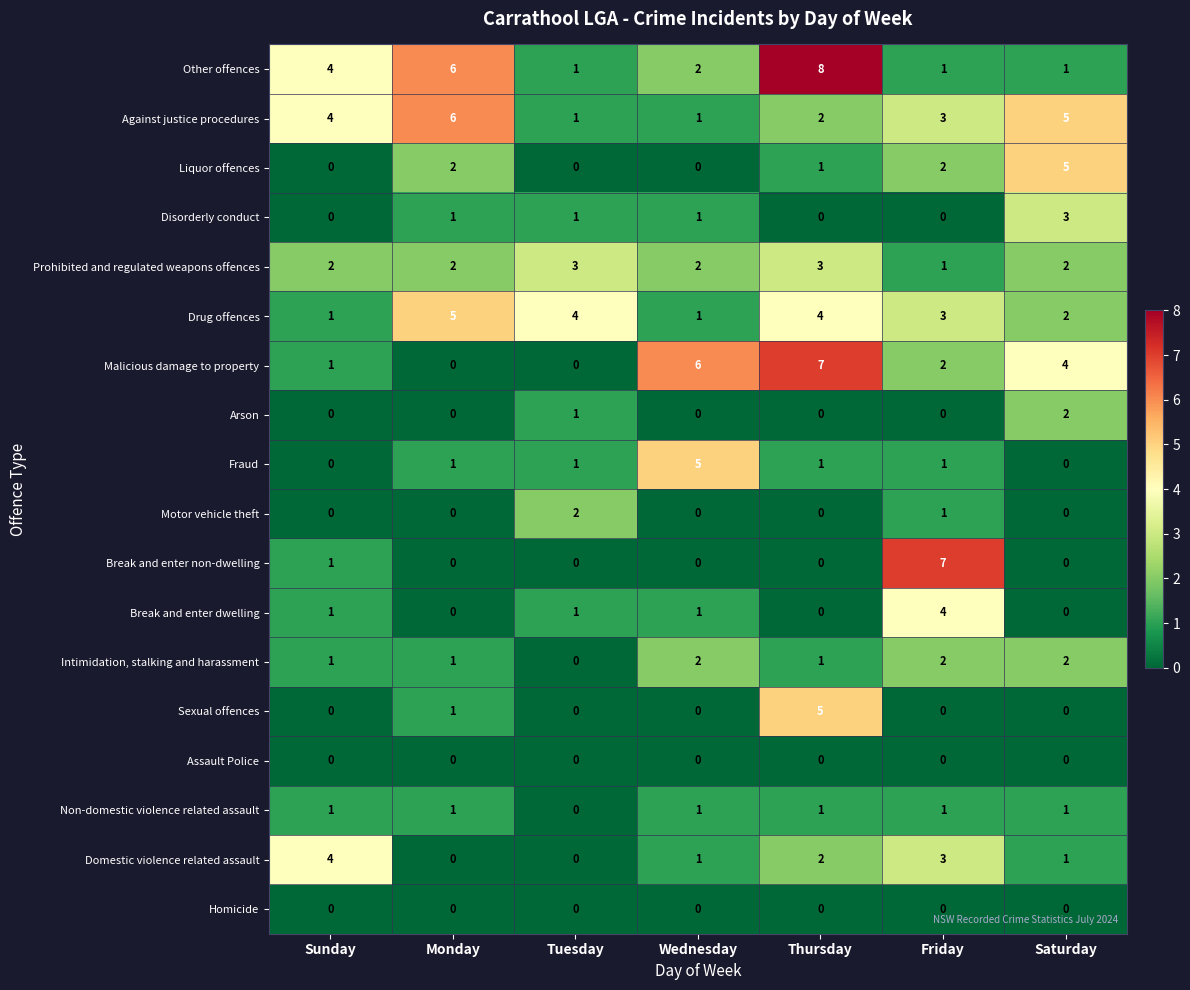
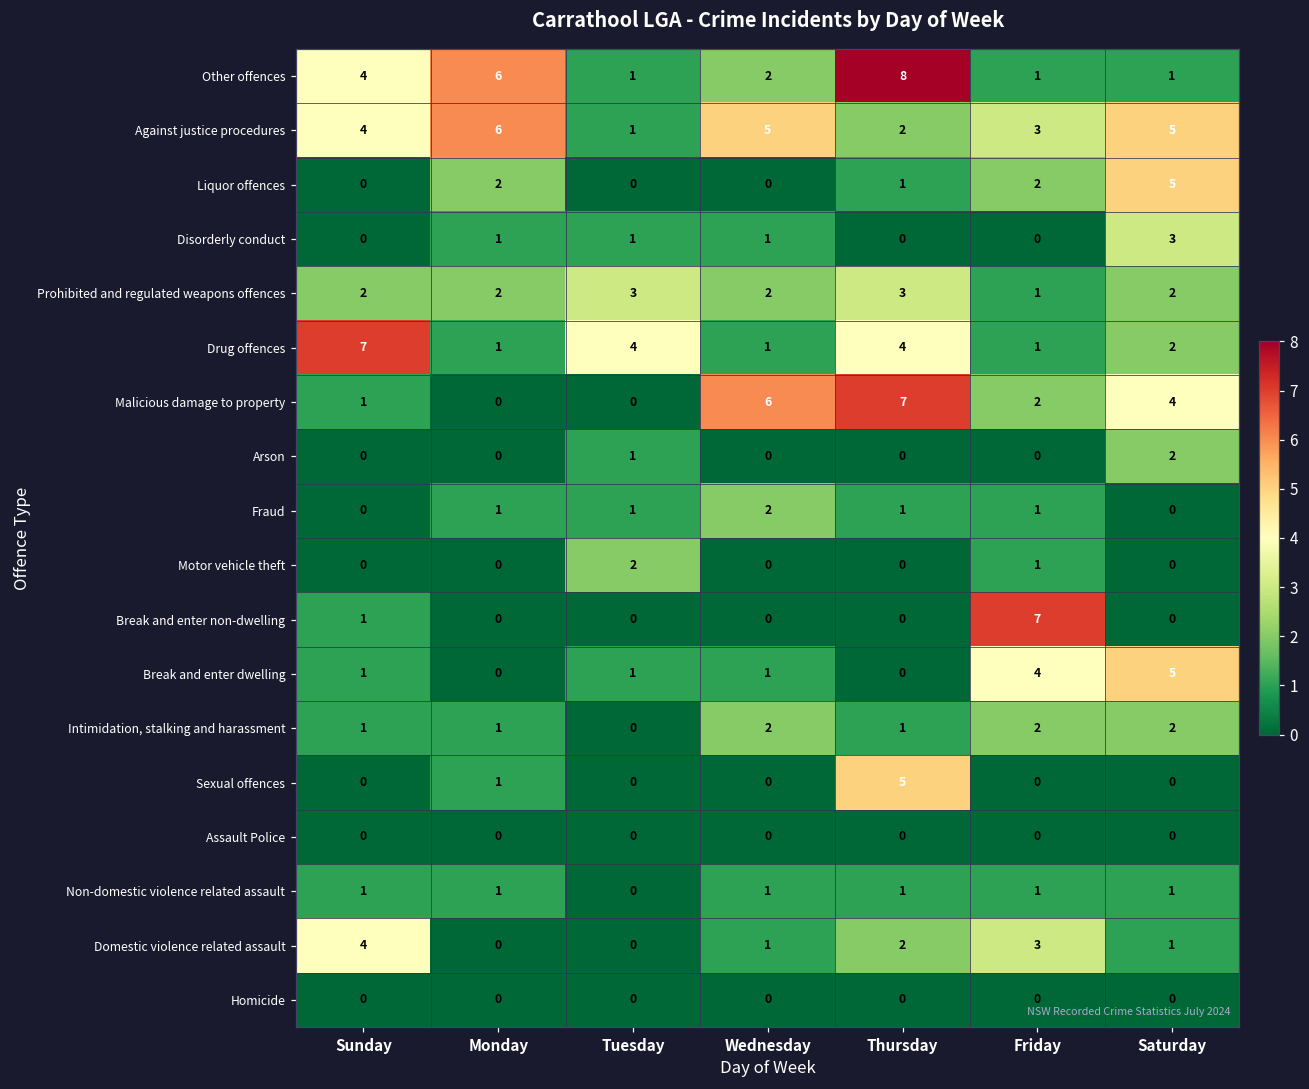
  {
    "Other offences": {
      "Sunday": 4,
      "Monday": 6,
      "Tuesday": 1,
      "Wednesday": 2,
      "Thursday": 8,
      "Friday": 1,
      "Saturday": 1
    },
    "Against justice procedures": {
      "Sunday": 4,
      "Monday": 6,
      "Tuesday": 1,
-     "Wednesday": 1,
+     "Wednesday": 5,
      "Thursday": 2,
      "Friday": 3,
      "Saturday": 5
    },
    "Liquor offences": {
      "Sunday": 0,
      "Monday": 2,
      "Tuesday": 0,
      "Wednesday": 0,
      "Thursday": 1,
      "Friday": 2,
      "Saturday": 5
    },
    "Disorderly conduct": {
      "Sunday": 0,
      "Monday": 1,
      "Tuesday": 1,
      "Wednesday": 1,
      "Thursday": 0,
      "Friday": 0,
      "Saturday": 3
    },
    "Prohibited and regulated weapons offences": {
      "Sunday": 2,
      "Monday": 2,
      "Tuesday": 3,
      "Wednesday": 2,
      "Thursday": 3,
      "Friday": 1,
      "Saturday": 2
    },
    "Drug offences": {
-     "Sunday": 1,
-     "Monday": 5,
+     "Sunday": 7,
+     "Monday": 1,
      "Tuesday": 4,
      "Wednesday": 1,
      "Thursday": 4,
-     "Friday": 3,
+     "Friday": 1,
      "Saturday": 2
    },
    "Malicious damage to property": {
      "Sunday": 1,
      "Monday": 0,
      "Tuesday": 0,
      "Wednesday": 6,
      "Thursday": 7,
      "Friday": 2,
      "Saturday": 4
    },
    "Arson": {
      "Sunday": 0,
      "Monday": 0,
      "Tuesday": 1,
      "Wednesday": 0,
      "Thursday": 0,
      "Friday": 0,
      "Saturday": 2
    },
    "Fraud": {
      "Sunday": 0,
      "Monday": 1,
      "Tuesday": 1,
-     "Wednesday": 5,
+     "Wednesday": 2,
      "Thursday": 1,
      "Friday": 1,
      "Saturday": 0
    },
    "Motor vehicle theft": {
      "Sunday": 0,
      "Monday": 0,
      "Tuesday": 2,
      "Wednesday": 0,
      "Thursday": 0,
      "Friday": 1,
      "Saturday": 0
    },
    "Break and enter non-dwelling": {
      "Sunday": 1,
      "Monday": 0,
      "Tuesday": 0,
      "Wednesday": 0,
      "Thursday": 0,
      "Friday": 7,
      "Saturday": 0
    },
    "Break and enter dwelling": {
      "Sunday": 1,
      "Monday": 0,
      "Tuesday": 1,
      "Wednesday": 1,
      "Thursday": 0,
      "Friday": 4,
-     "Saturday": 0
+     "Saturday": 5
    },
    "Intimidation, stalking and harassment": {
      "Sunday": 1,
      "Monday": 1,
      "Tuesday": 0,
      "Wednesday": 2,
      "Thursday": 1,
      "Friday": 2,
      "Saturday": 2
    },
    "Sexual offences": {
      "Sunday": 0,
      "Monday": 1,
      "Tuesday": 0,
      "Wednesday": 0,
      "Thursday": 5,
      "Friday": 0,
      "Saturday": 0
    },
    "Assault Police": {
      "Sunday": 0,
      "Monday": 0,
      "Tuesday": 0,
      "Wednesday": 0,
      "Thursday": 0,
      "Friday": 0,
      "Saturday": 0
    },
    "Non-domestic violence related assault": {
      "Sunday": 1,
      "Monday": 1,
      "Tuesday": 0,
      "Wednesday": 1,
      "Thursday": 1,
      "Friday": 1,
      "Saturday": 1
    },
    "Domestic violence related assault": {
      "Sunday": 4,
      "Monday": 0,
      "Tuesday": 0,
      "Wednesday": 1,
      "Thursday": 2,
      "Friday": 3,
      "Saturday": 1
    },
    "Homicide": {
      "Sunday": 0,
      "Monday": 0,
      "Tuesday": 0,
      "Wednesday": 0,
      "Thursday": 0,
      "Friday": 0
    }
  }
